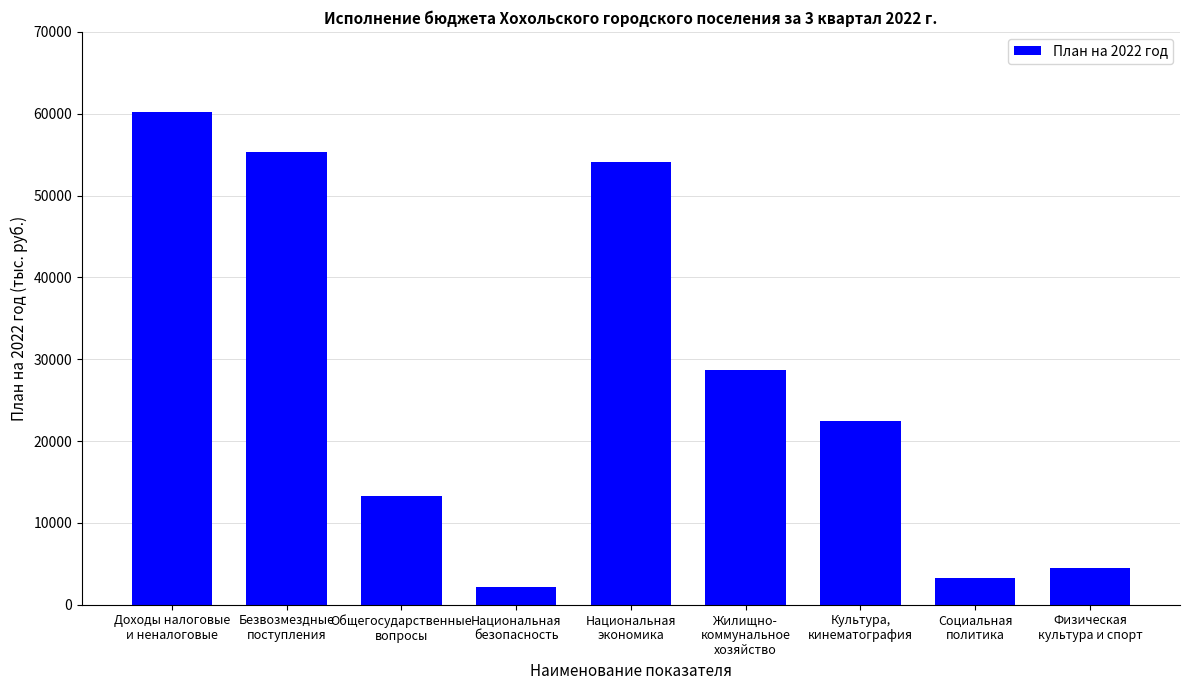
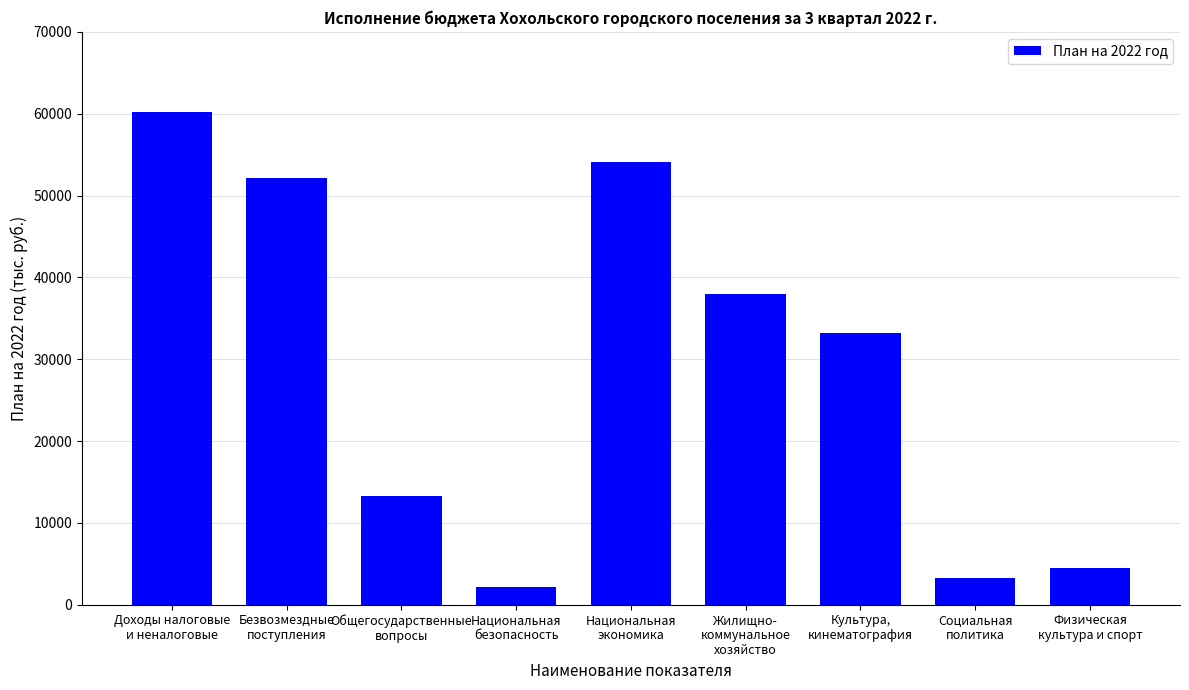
  {
    "Доходы налоговые и неналоговые": 60000,
-   "Безвозмездные поступления": 55000,
+   "Безвозмездные поступления": 52000,
    "Общегосударственные вопросы": 13000,
    "Национальная безопасность": 2000,
    "Национальная экономика": 54000,
-   "Жилищно- коммунальное хозяйство": 29000,
-   "Культура, кинематография": 22000,
+   "Жилищно- коммунальное хозяйство": 38000,
+   "Культура, кинематография": 33000,
    "Социальная политика": 3000,
    "Физическая культура и спорт": 4000
  }
